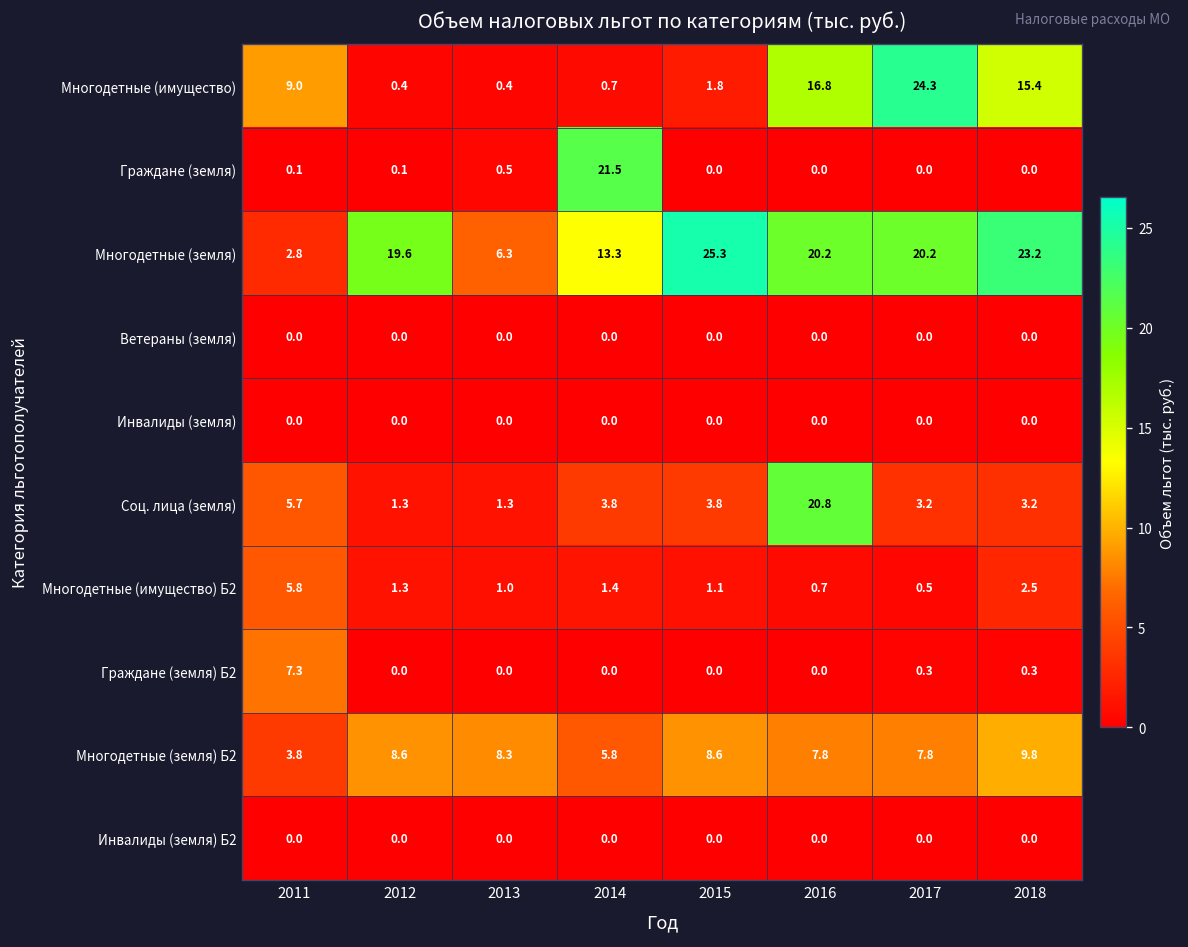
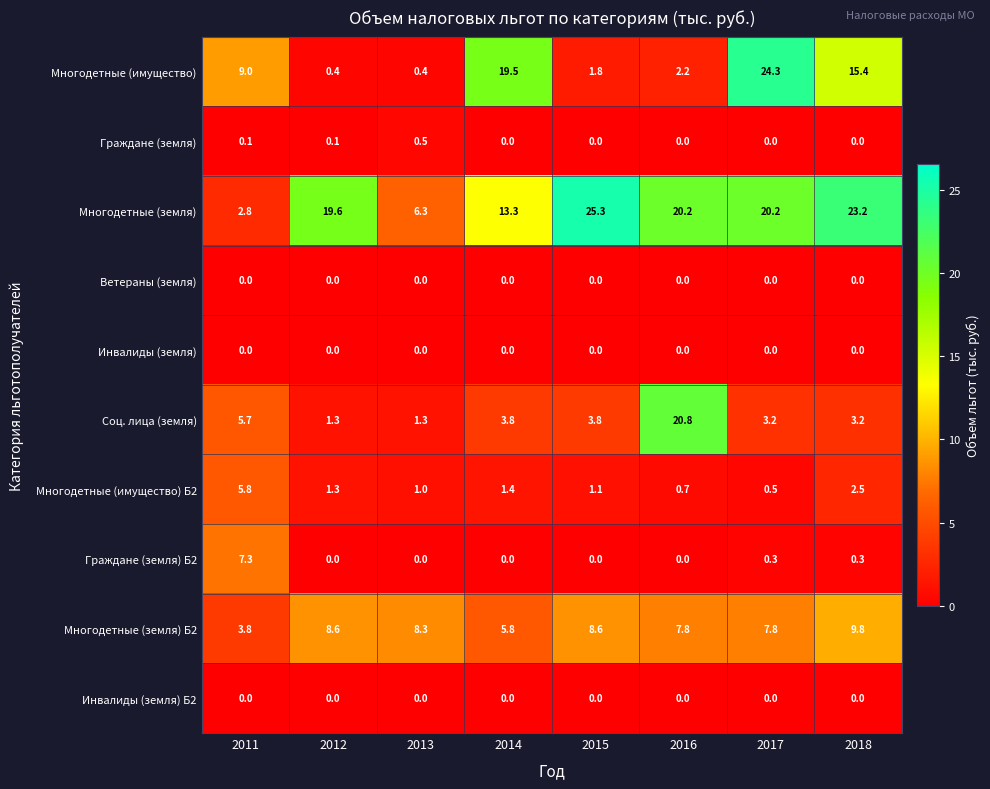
  {
    "Многодетные (имущество)": {
      "2011": 9.0,
      "2012": 0.4,
      "2013": 0.4,
-     "2014": 0.7,
+     "2014": 19.5,
      "2015": 1.8,
-     "2016": 16.8,
+     "2016": 2.2,
      "2017": 24.3,
      "2018": 15.4
    },
    "Граждане (земля)": {
      "2011": 0.1,
      "2012": 0.1,
      "2013": 0.5,
-     "2014": 21.5,
+     "2014": 0.0,
      "2015": 0.0,
      "2016": 0.0,
      "2017": 0.0,
      "2018": 0.0
    },
    "Многодетные (земля)": {
      "2011": 2.8,
      "2012": 19.6,
      "2013": 6.3,
      "2014": 13.3,
      "2015": 25.3,
      "2016": 20.2,
      "2017": 20.2,
      "2018": 23.2
    },
    "Ветераны (земля)": {
      "2011": 0.0,
      "2012": 0.0,
      "2013": 0.0,
      "2014": 0.0,
      "2015": 0.0,
      "2016": 0.0,
      "2017": 0.0,
      "2018": 0.0
    },
    "Инвалиды (земля)": {
      "2011": 0.0,
      "2012": 0.0,
      "2013": 0.0,
      "2014": 0.0,
      "2015": 0.0,
      "2016": 0.0,
      "2017": 0.0,
      "2018": 0.0
    },
    "Соц. лица (земля)": {
      "2011": 5.7,
      "2012": 1.3,
      "2013": 1.3,
      "2014": 3.8,
      "2015": 3.8,
      "2016": 20.8,
      "2017": 3.2,
      "2018": 3.2
    },
    "Многодетные (имущество) Б2": {
      "2011": 5.8,
      "2012": 1.3,
      "2013": 1.0,
      "2014": 1.4,
      "2015": 1.1,
      "2016": 0.7,
      "2017": 0.5,
      "2018": 2.5
    },
    "Граждане (земля) Б2": {
      "2011": 7.3,
      "2012": 0.0,
      "2013": 0.0,
      "2014": 0.0,
      "2015": 0.0,
      "2016": 0.0,
      "2017": 0.3,
      "2018": 0.3
    },
    "Многодетные (земля) Б2": {
      "2011": 3.8,
      "2012": 8.6,
      "2013": 8.3,
      "2014": 5.8,
      "2015": 8.6,
      "2016": 7.8,
      "2017": 7.8,
      "2018": 9.8
    },
    "Инвалиды (земля) Б2": {
      "2011": 0.0,
      "2012": 0.0,
      "2013": 0.0,
      "2014": 0.0,
      "2015": 0.0,
      "2016": 0.0,
      "2017": 0.0,
      "2018": 0.0
    }
  }
